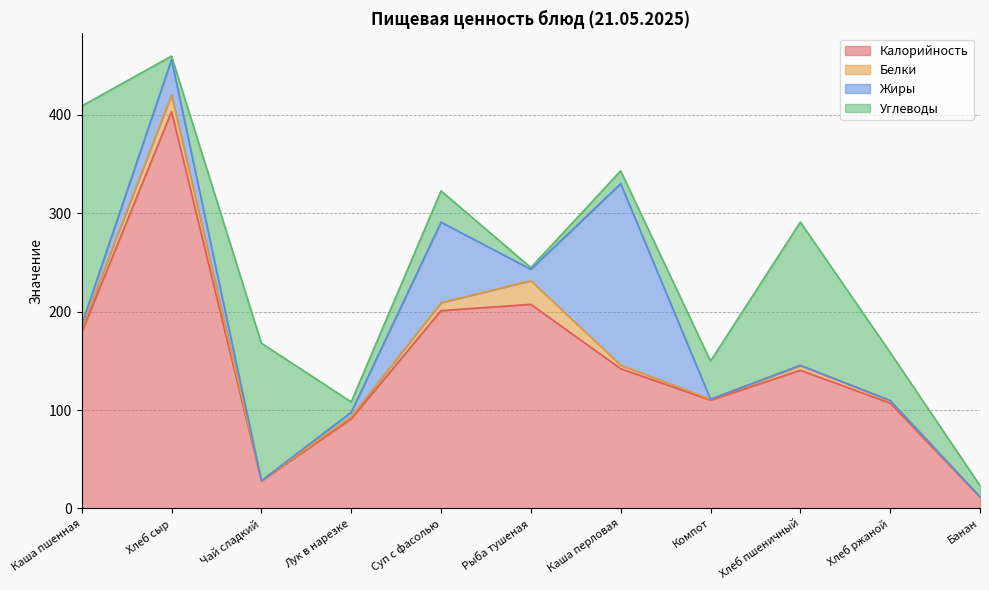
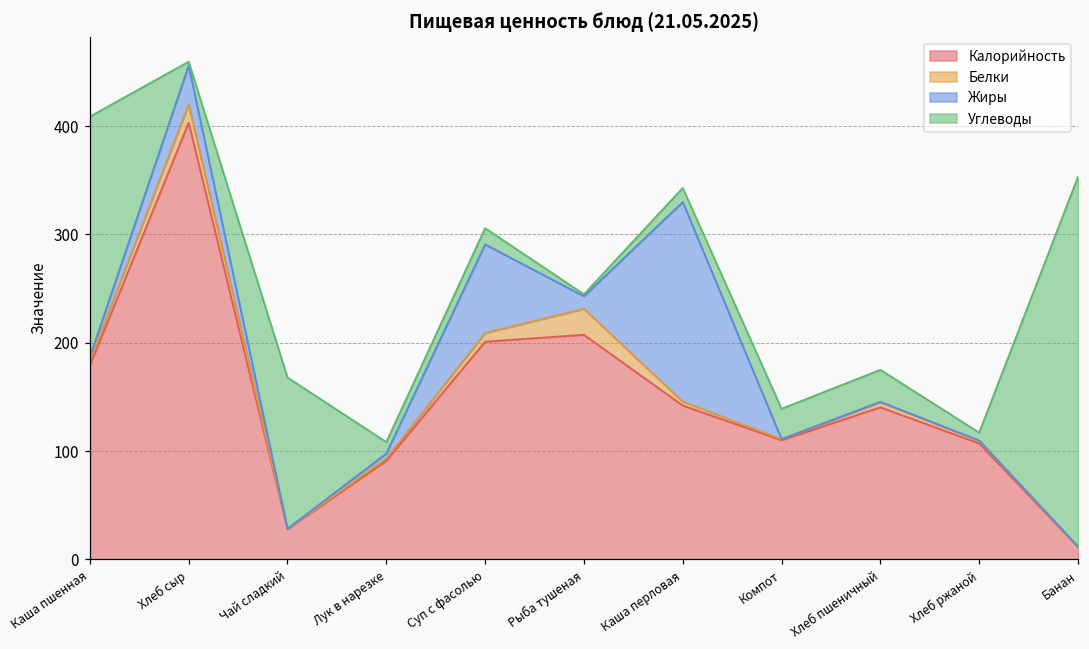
  {
    "Жиры": {
      "Каша пшенная": 0,
      "Хлеб сыр": 40,
      "Лук в нарезке": 0,
      "Суп с фасолью": 80,
      "Каша перловая": 180
    },
    "Углеводы": {
      "Каша пшенная": 220,
      "Хлеб сыр": 0,
      "Чай сладкий": 140,
      "Лук в нарезке": 10,
-     "Суп с фасолью": 30,
+     "Суп с фасолью": 10,
      "Каша перловая": 10,
-     "Компот": 40,
-     "Хлеб пшеничный": 150,
-     "Хлеб ржаной": 50,
-     "Банан": 10
+     "Компот": 30,
+     "Хлеб пшеничный": 30,
+     "Хлеб ржаной": 10,
+     "Банан": 340
    }
  }
